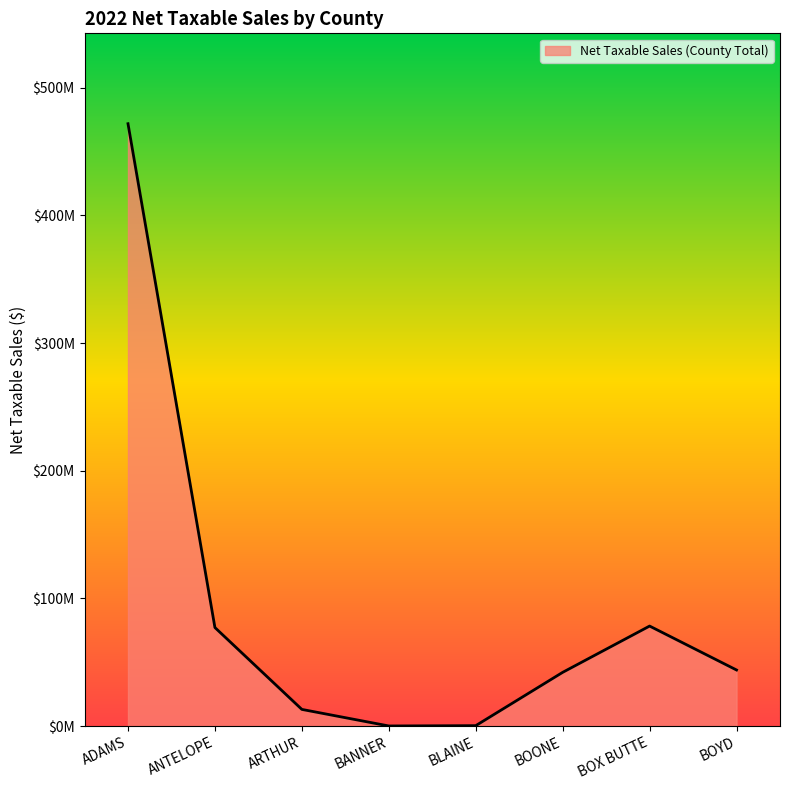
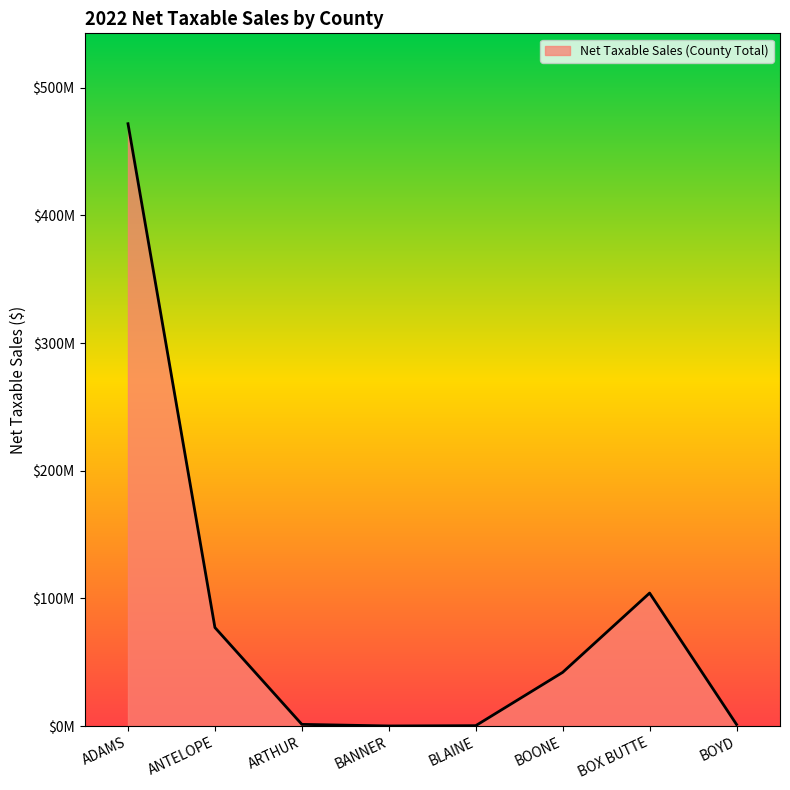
  {
    "ADAMS": "$472000000",
    "ANTELOPE": "$77000000",
-   "ARTHUR": "$13000000",
+   "ARTHUR": "$1000000",
    "BANNER": "$0",
    "BLAINE": "$0",
    "BOONE": "$42000000",
-   "BOX BUTTE": "$78000000",
-   "BOYD": "$44000000"
+   "BOX BUTTE": "$104000000",
+   "BOYD": "$1000000"
  }
